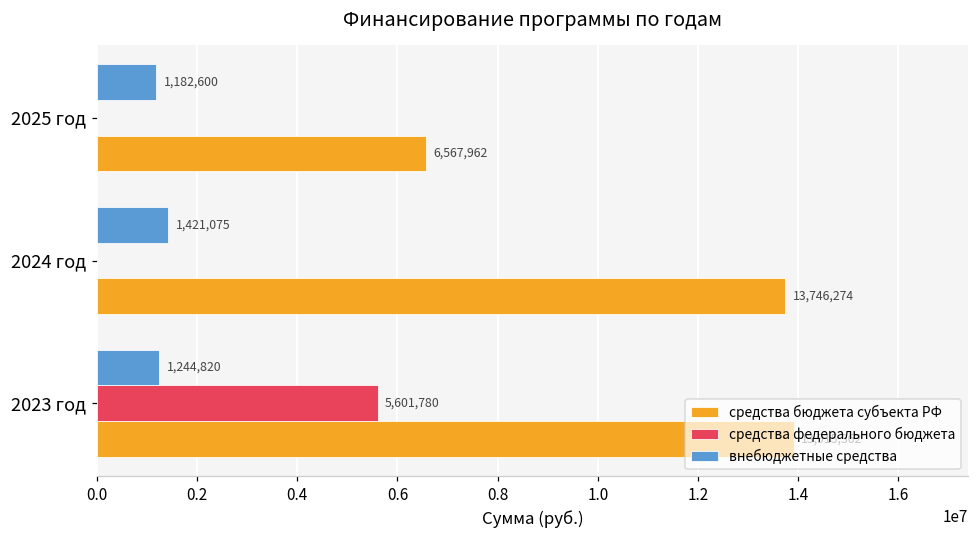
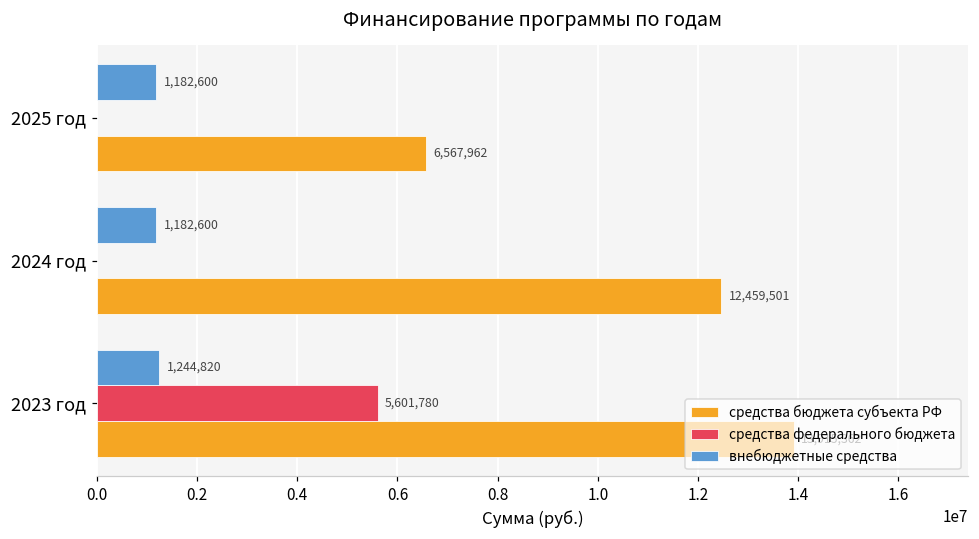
  {
    "средства бюджета субъекта РФ": {
      "2025 год": "6,567,962",
-     "2024 год": "13,746,274"
+     "2024 год": "12,459,501"
    },
    "средства федерального бюджета": {
      "2023 год": "5,601,780"
    },
    "внебюджетные средства": {
      "2025 год": "1,182,600",
-     "2024 год": "1,421,075",
+     "2024 год": "1,182,600",
      "2023 год": "1,244,820"
    }
  }
